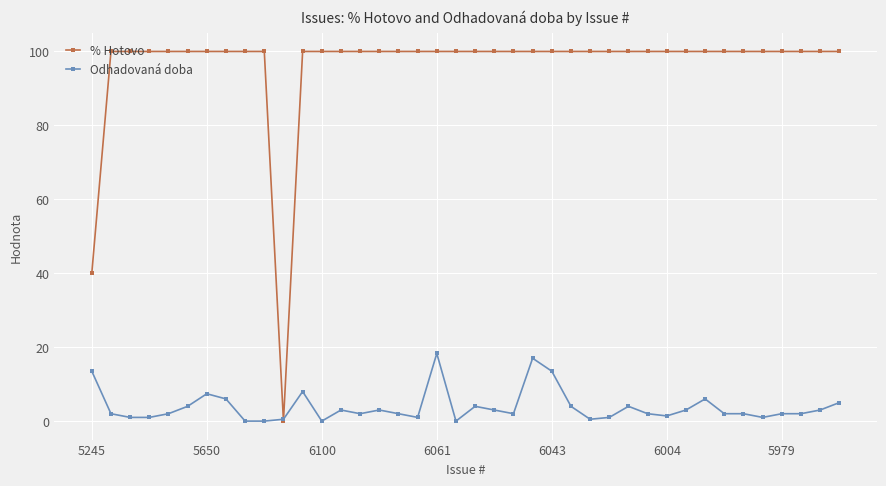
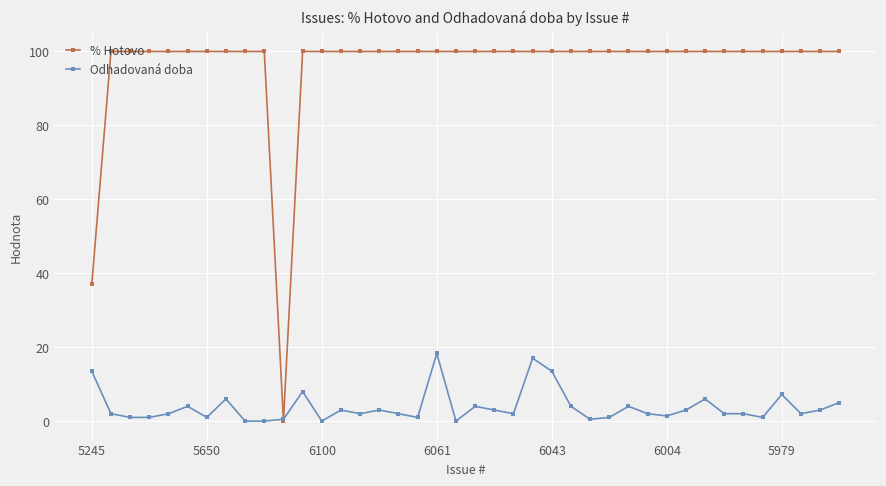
  {
    "% Hotovo": {
-     "5245": 40,
+     "5245": 37,
      "5650": 100,
      "6100": 100,
      "6061": 100,
      "6043": 100,
      "6004": 100,
      "5979": 100
    },
    "Odhadovaná doba": {
      "5245": 14,
-     "5650": 7,
+     "5650": 1,
      "6100": 0,
      "6061": 18,
      "6043": 14,
      "6004": 1,
-     "5979": 2
+     "5979": 7
    }
  }
